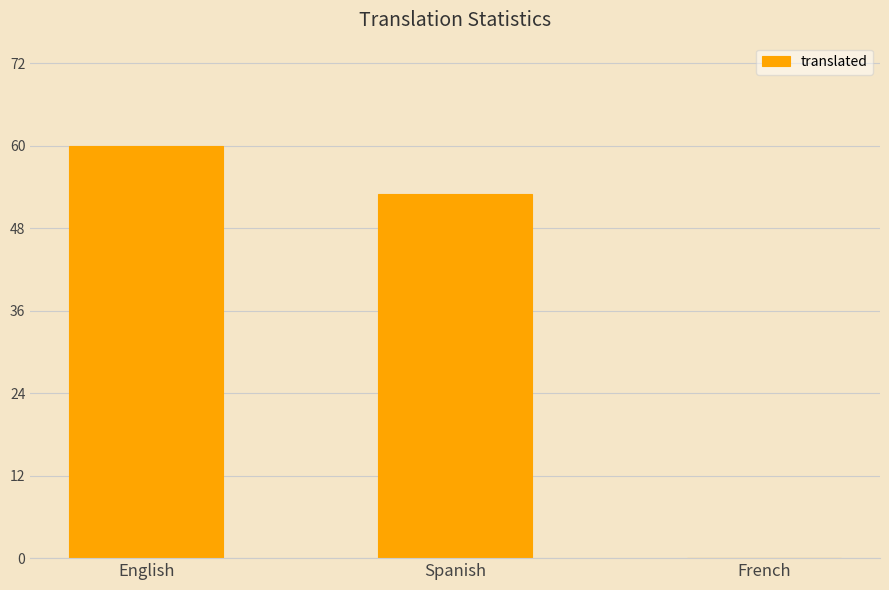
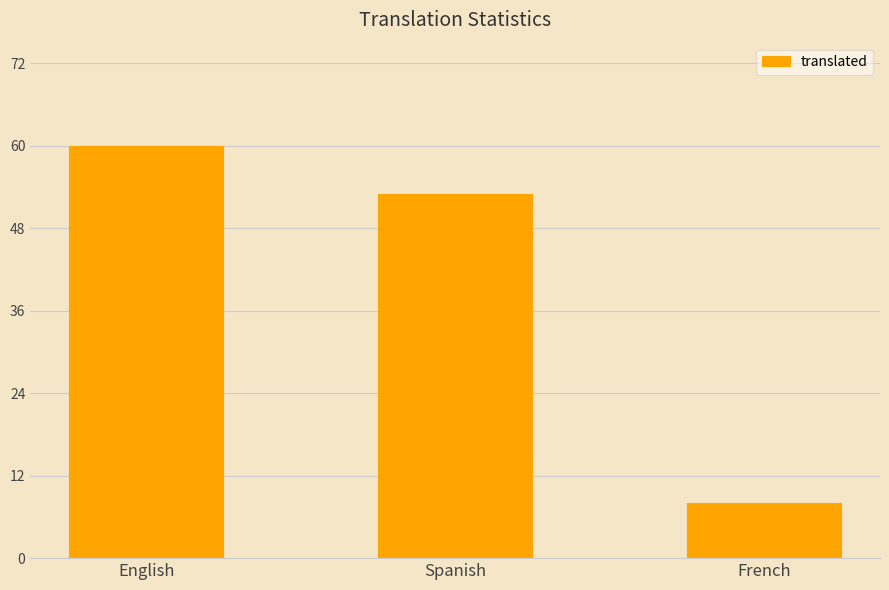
  {
    "English": 60,
    "Spanish": 53,
-   "French": 0
+   "French": 8
  }
